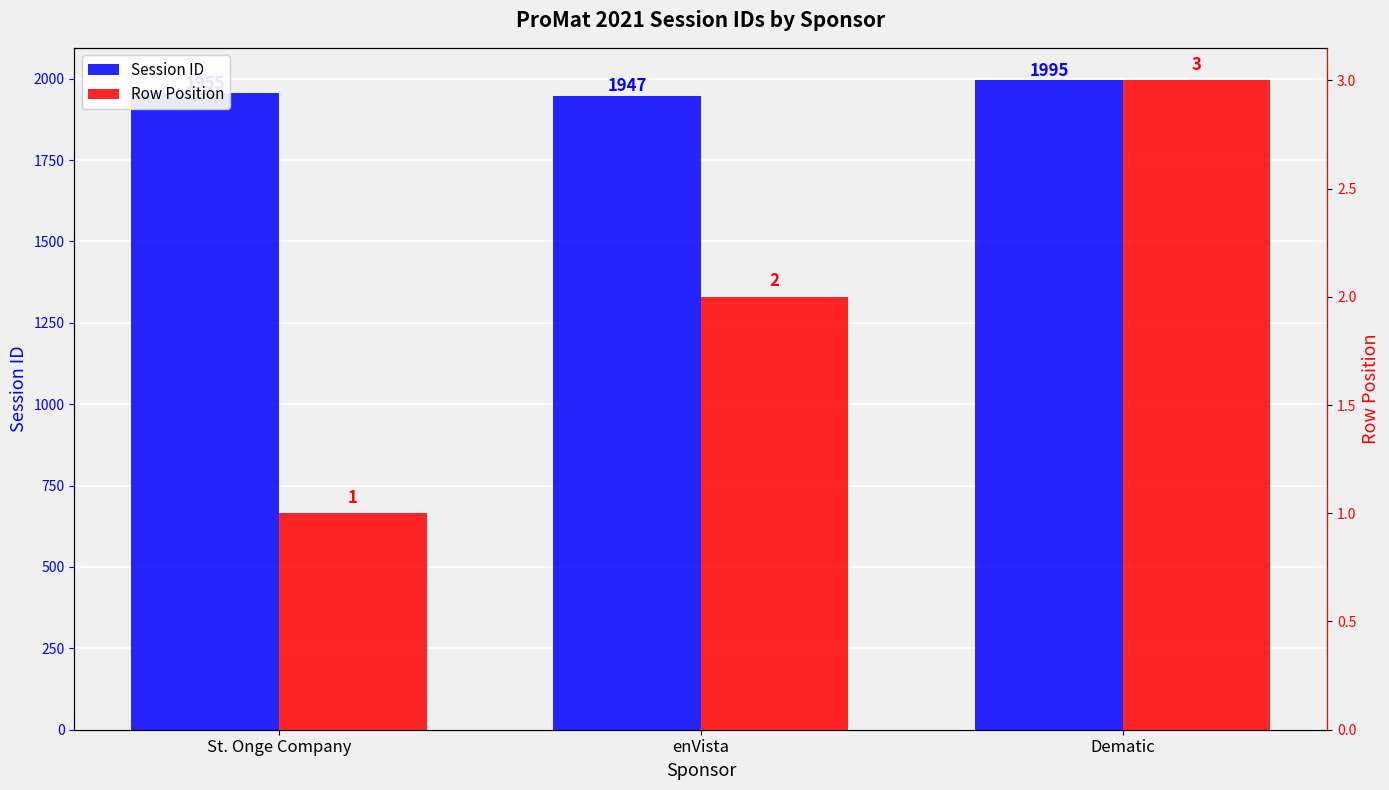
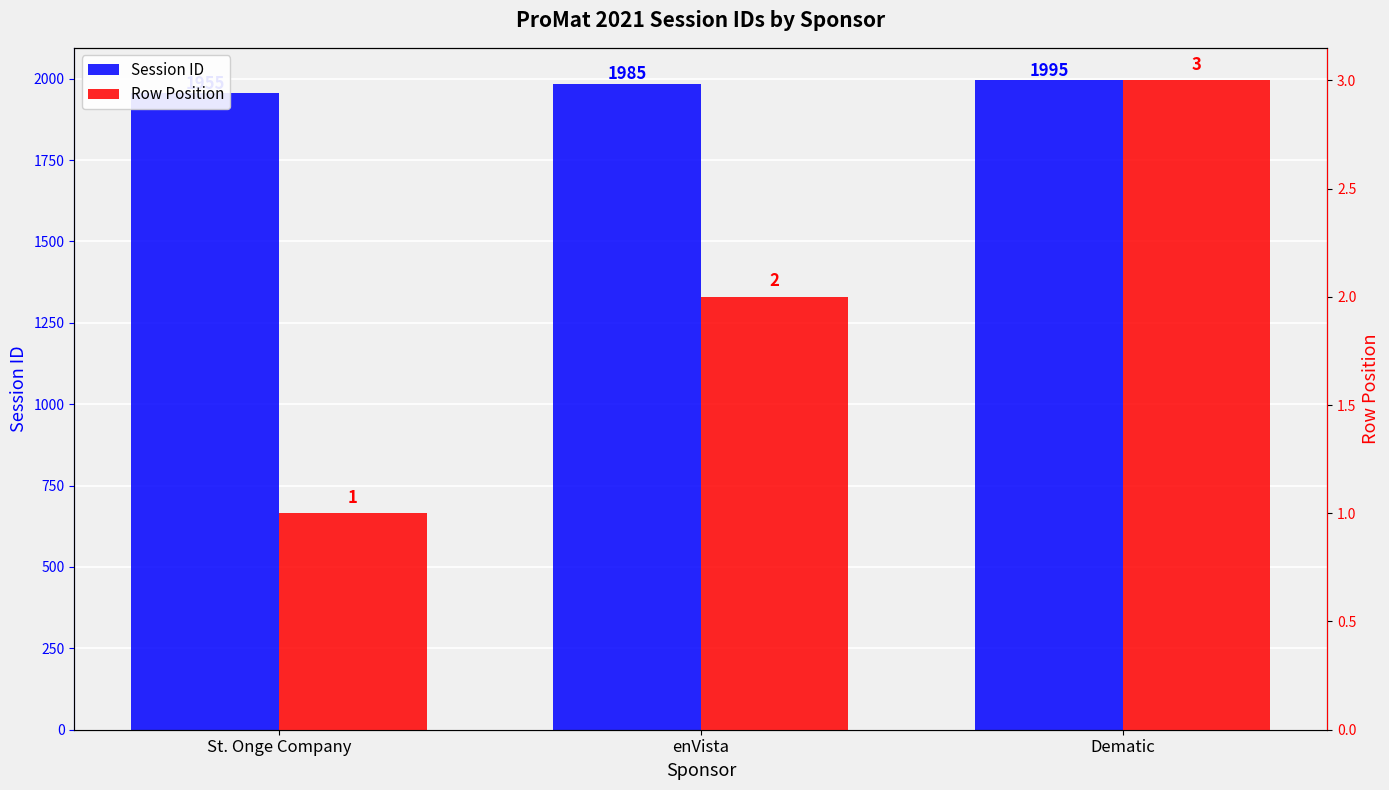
  {
    "Session ID": {
-     "enVista": 1947,
+     "enVista": 1985,
      "Dematic": 1995
    },
    "Row Position": {
      "St. Onge Company": 1,
      "enVista": 2,
      "Dematic": 3
    }
  }
